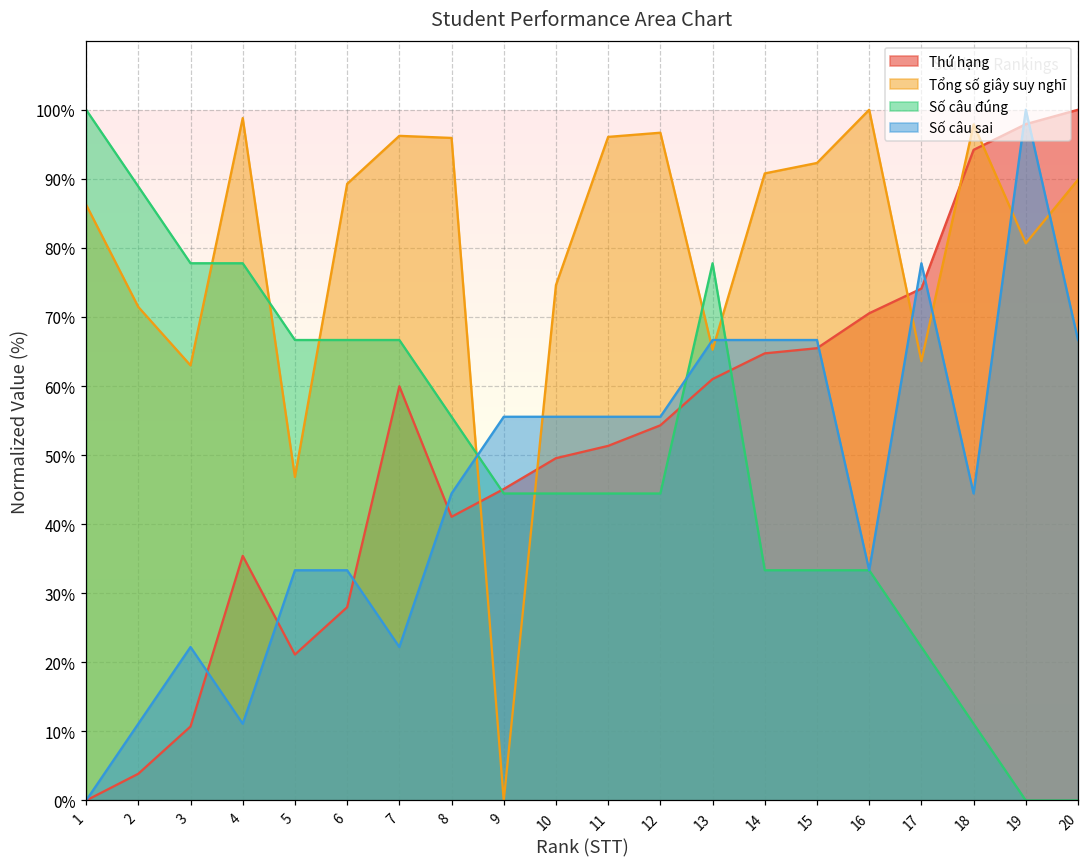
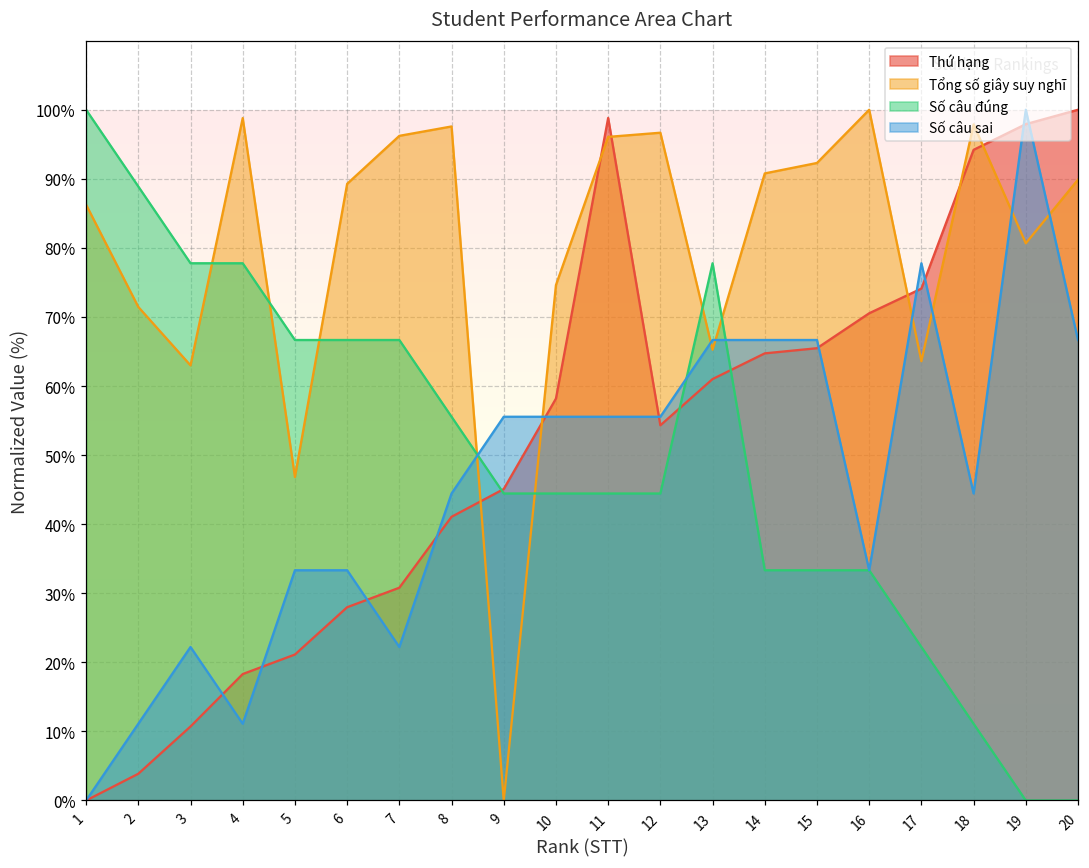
  {
    "Thứ hạng": {
      "2": "4%",
      "3": "11%",
-     "4": "35%",
+     "4": "18%",
      "5": "21%",
      "6": "28%",
-     "7": "60%",
+     "7": "31%",
      "8": "41%",
      "9": "45%",
-     "10": "50%",
-     "11": "51%",
+     "10": "58%",
+     "11": "99%",
      "12": "54%",
      "13": "61%",
      "14": "65%",
      "15": "65%",
      "16": "71%",
      "17": "74%",
      "18": "94%",
      "20": "100%"
    },
    "Tổng số giây suy nghĩ": {
      "1": "86%",
      "2": "71%",
      "3": "63%",
      "4": "99%",
      "5": "47%",
      "6": "89%",
      "7": "96%",
-     "8": "96%",
+     "8": "98%",
      "9": "0%",
      "10": "75%",
      "11": "96%",
      "12": "97%",
      "13": "65%",
      "14": "91%",
      "15": "92%",
      "16": "100%",
      "17": "64%",
      "19": "81%",
      "20": "90%"
    },
    "Số câu đúng": {
      "1": "100%",
      "2": "89%",
      "3": "78%",
      "4": "78%",
      "5": "67%",
      "6": "67%",
      "7": "67%",
      "8": "56%",
      "9": "44%",
      "10": "44%",
      "11": "44%",
      "12": "44%",
      "13": "78%",
      "14": "33%",
      "15": "33%",
      "17": "22%",
      "18": "11%",
      "19": "0%",
      "20": "0%"
    },
    "Số câu sai": {
      "2": "11%",
      "3": "22%",
      "4": "11%",
      "5": "33%",
      "6": "33%",
      "7": "22%",
      "8": "44%",
      "9": "56%",
      "10": "56%",
      "11": "56%",
      "12": "56%",
      "13": "67%",
      "14": "67%",
      "15": "67%",
      "17": "78%",
      "18": "44%",
      "20": "67%"
    }
  }
